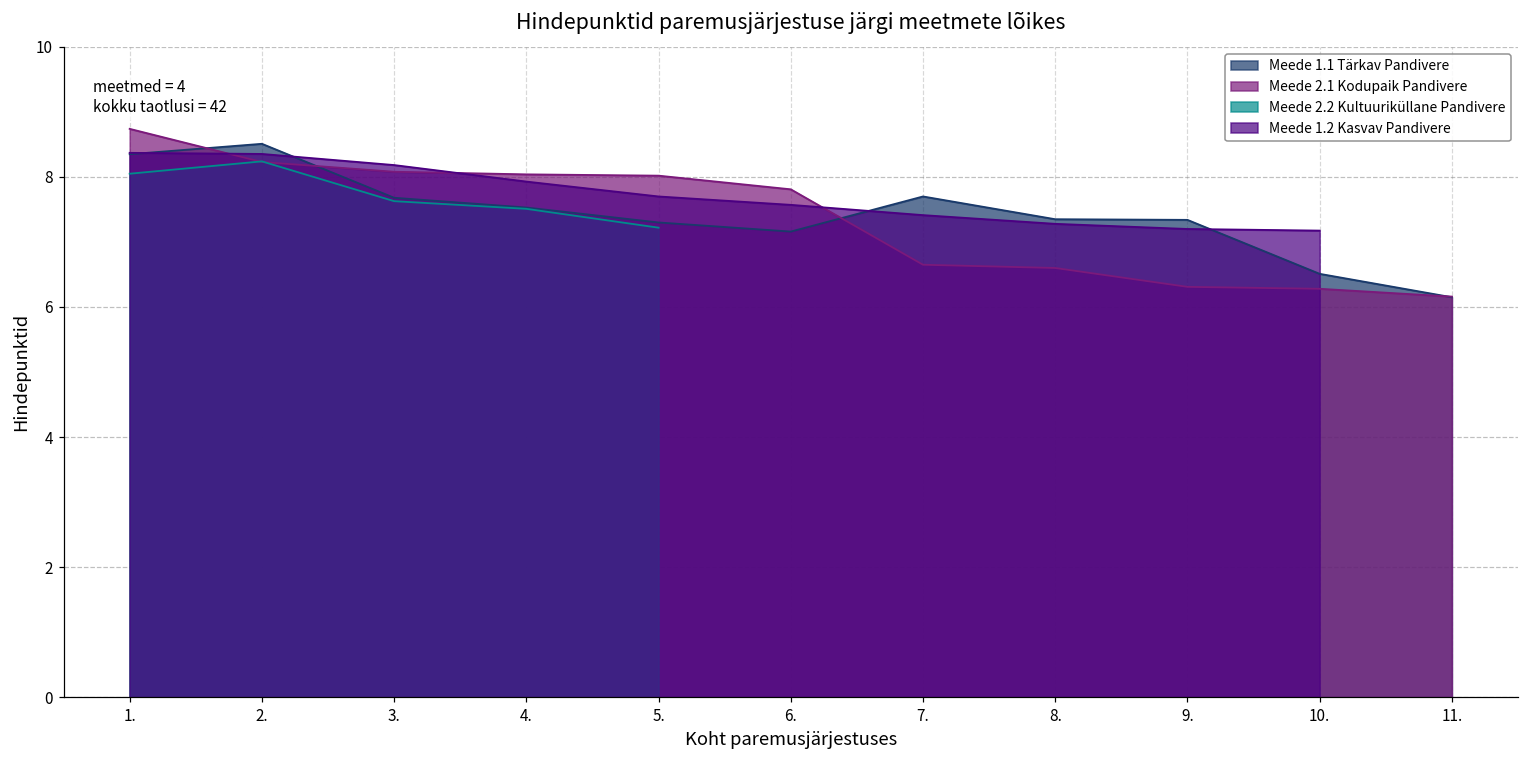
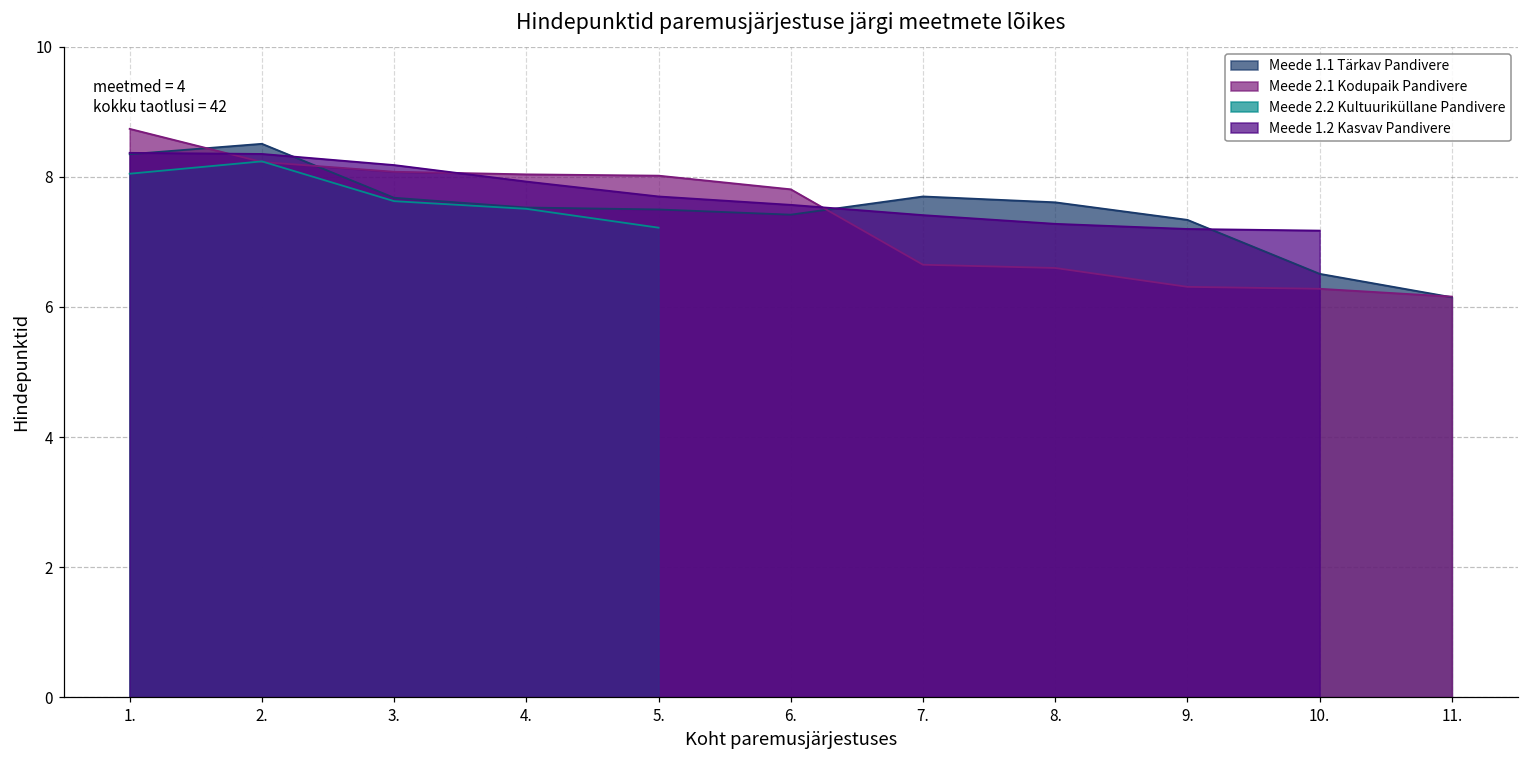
  {
    "Meede 1.1 Tärkav Pandivere": {
      "2.": 8.5,
      "3.": 7.7,
-     "5.": 7.3,
-     "6.": 7.2,
+     "5.": 7.5,
+     "6.": 7.4,
      "7.": 7.7,
-     "8.": 7.4,
+     "8.": 7.6,
      "9.": 7.3,
      "10.": 6.5
    },
    "Meede 2.2 Kultuuriküllane Pandivere": {
      "1.": 8.1,
      "3.": 7.6,
      "5.": 7.2
    }
  }
